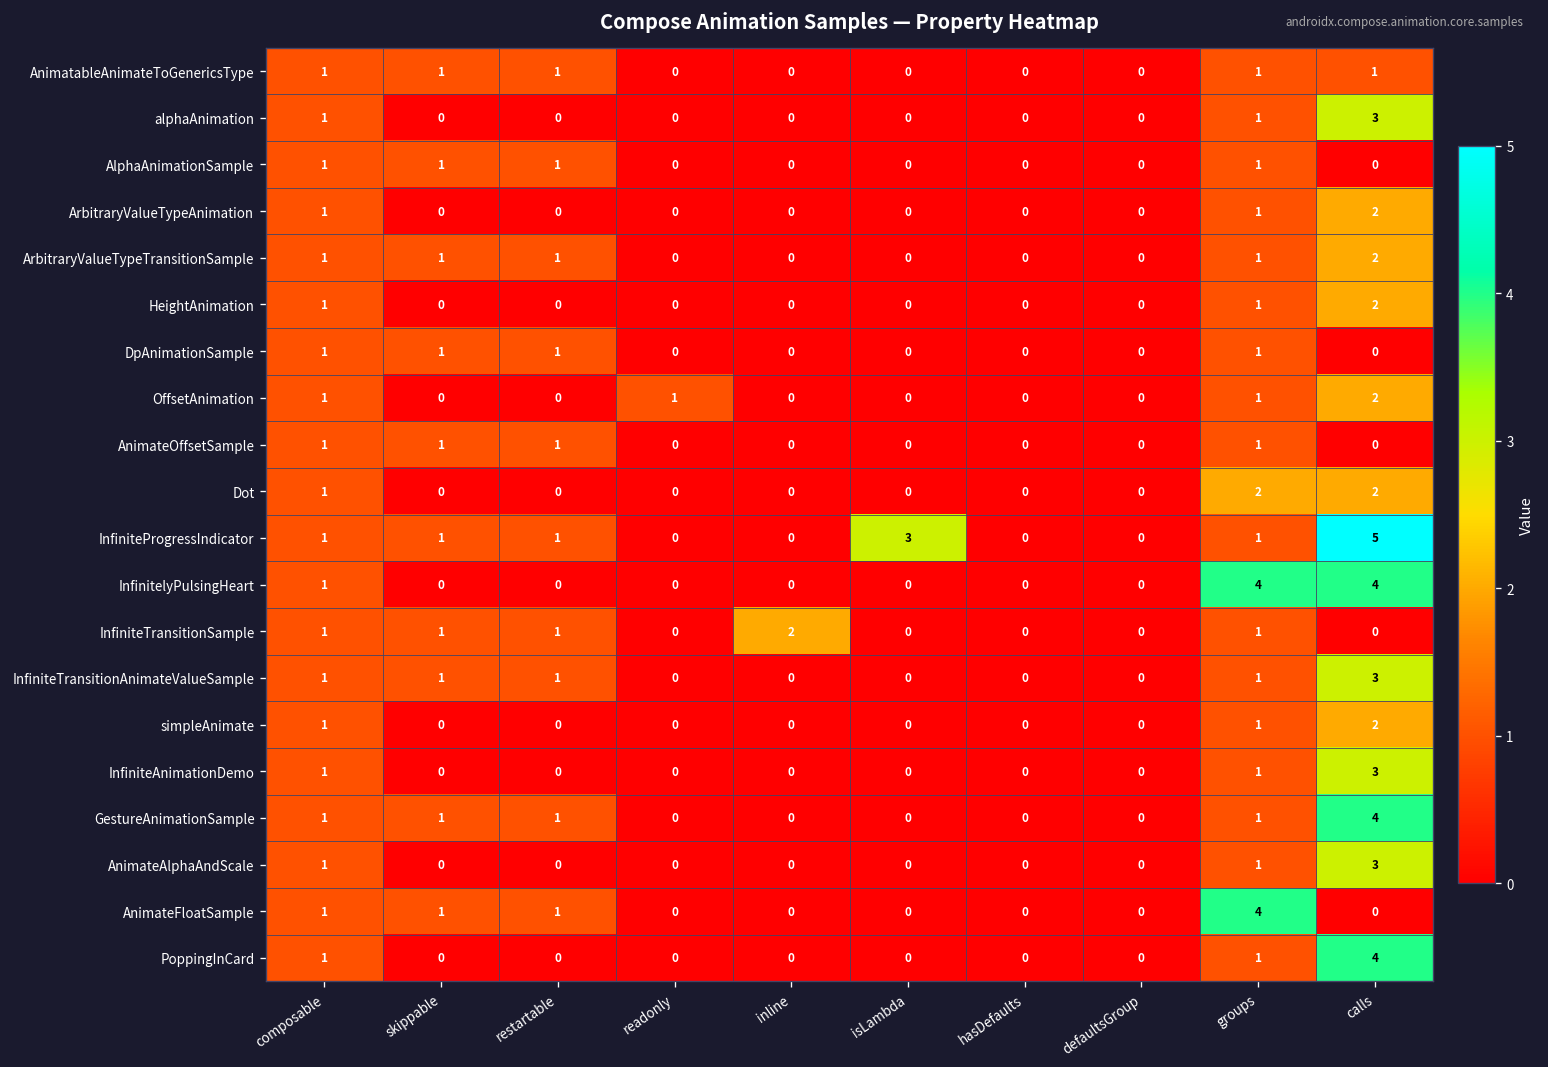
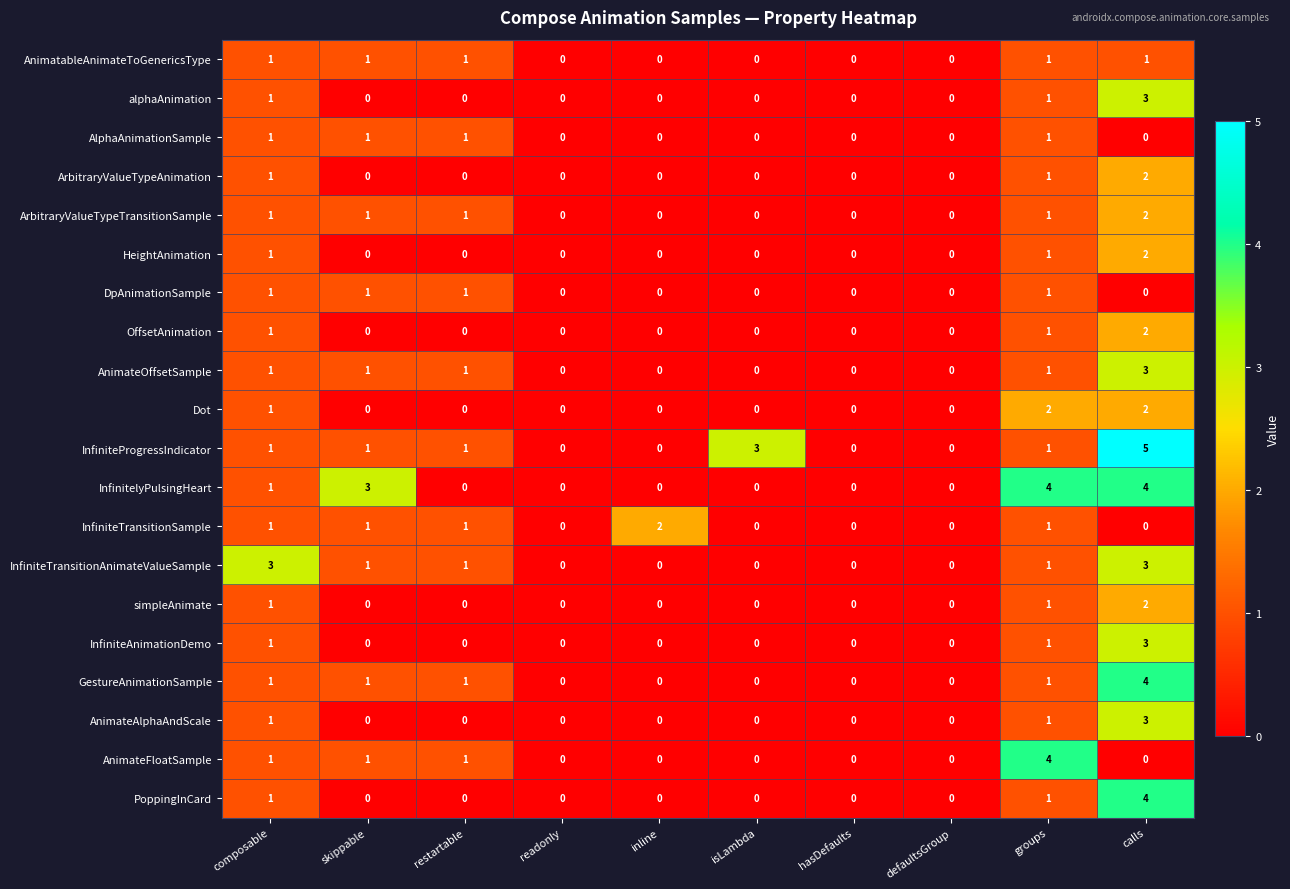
  {
    "AnimatableAnimateToGenericsType": {
      "composable": 1,
      "skippable": 1,
      "restartable": 1,
      "readonly": 0,
      "inline": 0,
      "isLambda": 0,
      "hasDefaults": 0,
      "defaultsGroup": 0,
      "groups": 1,
      "calls": 1
    },
    "alphaAnimation": {
      "composable": 1,
      "skippable": 0,
      "restartable": 0,
      "readonly": 0,
      "inline": 0,
      "isLambda": 0,
      "hasDefaults": 0,
      "defaultsGroup": 0,
      "groups": 1,
      "calls": 3
    },
    "AlphaAnimationSample": {
      "composable": 1,
      "skippable": 1,
      "restartable": 1,
      "readonly": 0,
      "inline": 0,
      "isLambda": 0,
      "hasDefaults": 0,
      "defaultsGroup": 0,
      "groups": 1,
      "calls": 0
    },
    "ArbitraryValueTypeAnimation": {
      "composable": 1,
      "skippable": 0,
      "restartable": 0,
      "readonly": 0,
      "inline": 0,
      "isLambda": 0,
      "hasDefaults": 0,
      "defaultsGroup": 0,
      "groups": 1,
      "calls": 2
    },
    "ArbitraryValueTypeTransitionSample": {
      "composable": 1,
      "skippable": 1,
      "restartable": 1,
      "readonly": 0,
      "inline": 0,
      "isLambda": 0,
      "hasDefaults": 0,
      "defaultsGroup": 0,
      "groups": 1,
      "calls": 2
    },
    "HeightAnimation": {
      "composable": 1,
      "skippable": 0,
      "restartable": 0,
      "readonly": 0,
      "inline": 0,
      "isLambda": 0,
      "hasDefaults": 0,
      "defaultsGroup": 0,
      "groups": 1,
      "calls": 2
    },
    "DpAnimationSample": {
      "composable": 1,
      "skippable": 1,
      "restartable": 1,
      "readonly": 0,
      "inline": 0,
      "isLambda": 0,
      "hasDefaults": 0,
      "defaultsGroup": 0,
      "groups": 1,
      "calls": 0
    },
    "OffsetAnimation": {
      "composable": 1,
      "skippable": 0,
      "restartable": 0,
-     "readonly": 1,
+     "readonly": 0,
      "inline": 0,
      "isLambda": 0,
      "hasDefaults": 0,
      "defaultsGroup": 0,
      "groups": 1,
      "calls": 2
    },
    "AnimateOffsetSample": {
      "composable": 1,
      "skippable": 1,
      "restartable": 1,
      "readonly": 0,
      "inline": 0,
      "isLambda": 0,
      "hasDefaults": 0,
      "defaultsGroup": 0,
      "groups": 1,
-     "calls": 0
+     "calls": 3
    },
    "Dot": {
      "composable": 1,
      "skippable": 0,
      "restartable": 0,
      "readonly": 0,
      "inline": 0,
      "isLambda": 0,
      "hasDefaults": 0,
      "defaultsGroup": 0,
      "groups": 2,
      "calls": 2
    },
    "InfiniteProgressIndicator": {
      "composable": 1,
      "skippable": 1,
      "restartable": 1,
      "readonly": 0,
      "inline": 0,
      "isLambda": 3,
      "hasDefaults": 0,
      "defaultsGroup": 0,
      "groups": 1,
      "calls": 5
    },
    "InfinitelyPulsingHeart": {
      "composable": 1,
-     "skippable": 0,
+     "skippable": 3,
      "restartable": 0,
      "readonly": 0,
      "inline": 0,
      "isLambda": 0,
      "hasDefaults": 0,
      "defaultsGroup": 0,
      "groups": 4,
      "calls": 4
    },
    "InfiniteTransitionSample": {
      "composable": 1,
      "skippable": 1,
      "restartable": 1,
      "readonly": 0,
      "inline": 2,
      "isLambda": 0,
      "hasDefaults": 0,
      "defaultsGroup": 0,
      "groups": 1,
      "calls": 0
    },
    "InfiniteTransitionAnimateValueSample": {
-     "composable": 1,
+     "composable": 3,
      "skippable": 1,
      "restartable": 1,
      "readonly": 0,
      "inline": 0,
      "isLambda": 0,
      "hasDefaults": 0,
      "defaultsGroup": 0,
      "groups": 1,
      "calls": 3
    },
    "simpleAnimate": {
      "composable": 1,
      "skippable": 0,
      "restartable": 0,
      "readonly": 0,
      "inline": 0,
      "isLambda": 0,
      "hasDefaults": 0,
      "defaultsGroup": 0,
      "groups": 1,
      "calls": 2
    },
    "InfiniteAnimationDemo": {
      "composable": 1,
      "skippable": 0,
      "restartable": 0,
      "readonly": 0,
      "inline": 0,
      "isLambda": 0,
      "hasDefaults": 0,
      "defaultsGroup": 0,
      "groups": 1,
      "calls": 3
    },
    "GestureAnimationSample": {
      "composable": 1,
      "skippable": 1,
      "restartable": 1,
      "readonly": 0,
      "inline": 0,
      "isLambda": 0,
      "hasDefaults": 0,
      "defaultsGroup": 0,
      "groups": 1,
      "calls": 4
    },
    "AnimateAlphaAndScale": {
      "composable": 1,
      "skippable": 0,
      "restartable": 0,
      "readonly": 0,
      "inline": 0,
      "isLambda": 0,
      "hasDefaults": 0,
      "defaultsGroup": 0,
      "groups": 1,
      "calls": 3
    },
    "AnimateFloatSample": {
      "composable": 1,
      "skippable": 1,
      "restartable": 1,
      "readonly": 0,
      "inline": 0,
      "isLambda": 0,
      "hasDefaults": 0,
      "defaultsGroup": 0,
      "groups": 4,
      "calls": 0
    },
    "PoppingInCard": {
      "composable": 1,
      "skippable": 0,
      "restartable": 0,
      "readonly": 0,
      "inline": 0,
      "isLambda": 0,
      "hasDefaults": 0,
      "defaultsGroup": 0,
      "groups": 1,
      "calls": 4
    }
  }
